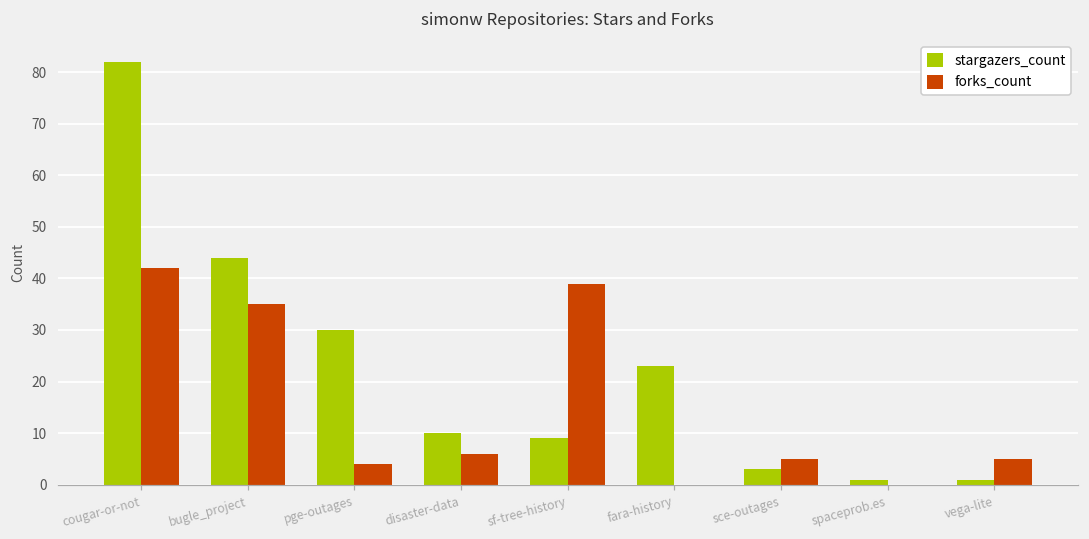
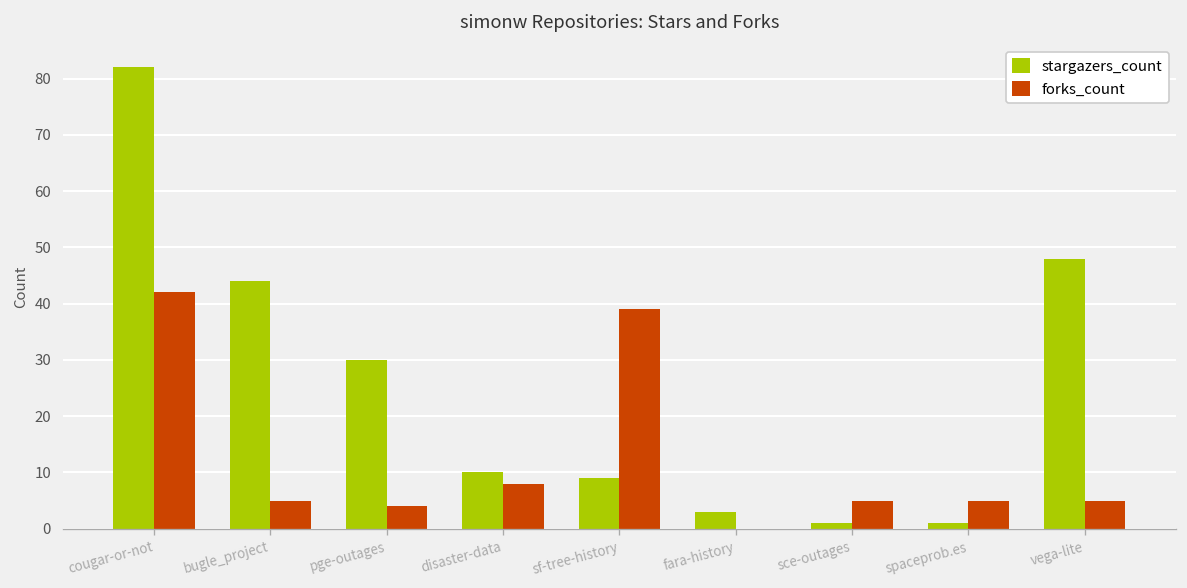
  {
    "stargazers_count": {
      "cougar-or-not": 82,
      "bugle_project": 44,
      "pge-outages": 30,
      "disaster-data": 10,
      "sf-tree-history": 9,
-     "fara-history": 23,
-     "sce-outages": 3,
+     "fara-history": 3,
+     "sce-outages": 1,
      "spaceprob.es": 1,
-     "vega-lite": 1
+     "vega-lite": 48
    },
    "forks_count": {
      "cougar-or-not": 42,
-     "bugle_project": 35,
+     "bugle_project": 5,
      "pge-outages": 4,
-     "disaster-data": 6,
+     "disaster-data": 8,
      "sf-tree-history": 39,
      "fara-history": 0,
      "sce-outages": 5,
-     "spaceprob.es": 0,
+     "spaceprob.es": 5,
      "vega-lite": 5
    }
  }
